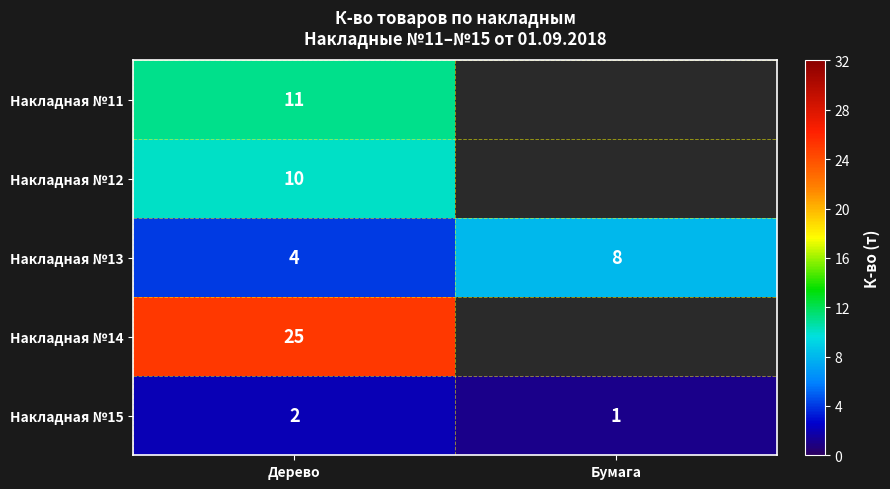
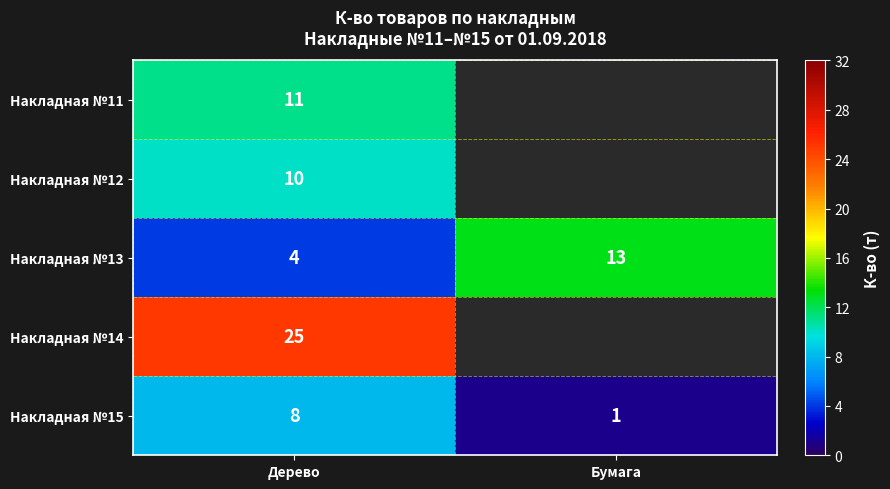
  {
    "Накладная №11": {
      "Дерево": 11
    },
    "Накладная №12": {
      "Дерево": 10
    },
    "Накладная №13": {
      "Дерево": 4,
-     "Бумага": 8
+     "Бумага": 13
    },
    "Накладная №14": {
      "Дерево": 25
    },
    "Накладная №15": {
-     "Дерево": 2,
+     "Дерево": 8,
      "Бумага": 1
    }
  }
